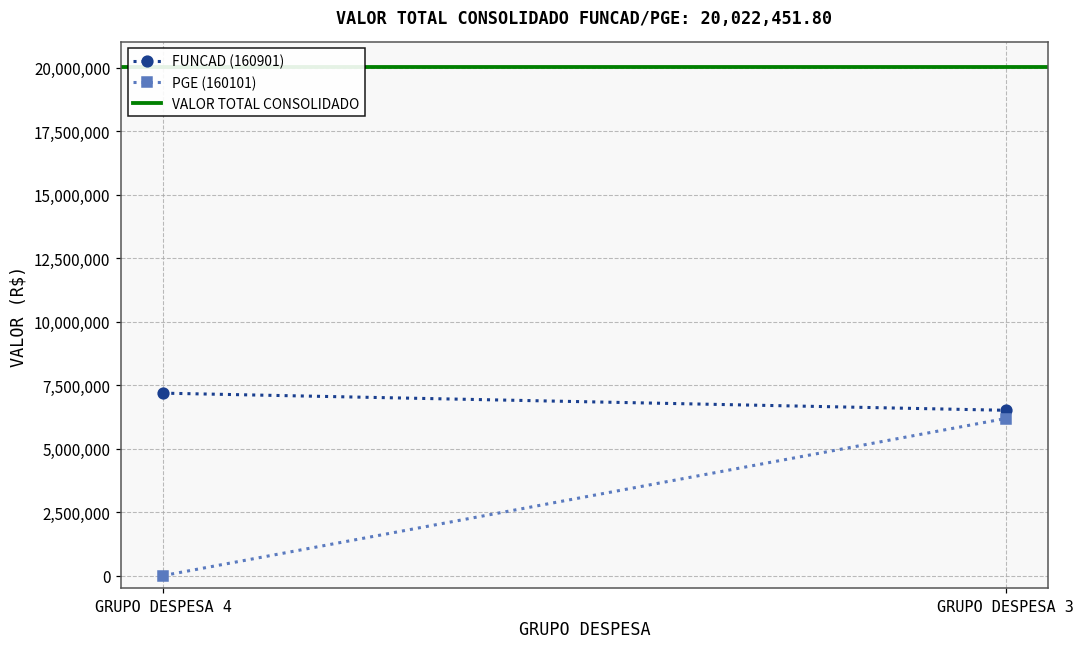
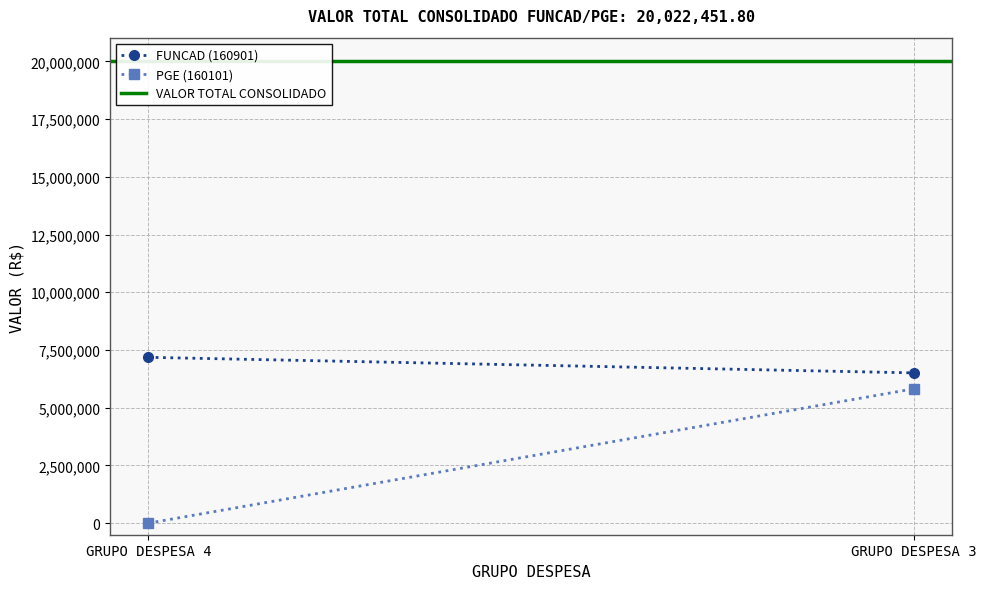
  {
    "FUNCAD (160901)": {
      "GRUPO DESPESA 4": "7,200,000",
      "GRUPO DESPESA 3": "6,500,000"
    },
    "PGE (160101)": {
      "GRUPO DESPESA 4": "0",
-     "GRUPO DESPESA 3": "6,200,000"
+     "GRUPO DESPESA 3": "5,800,000"
    }
  }
